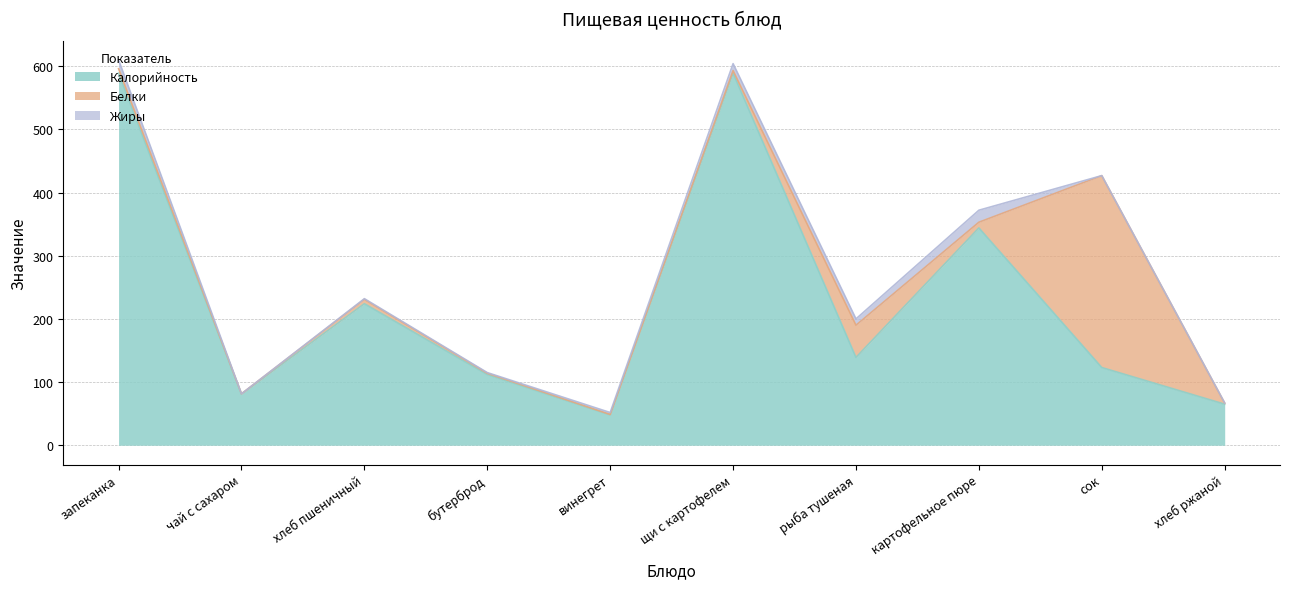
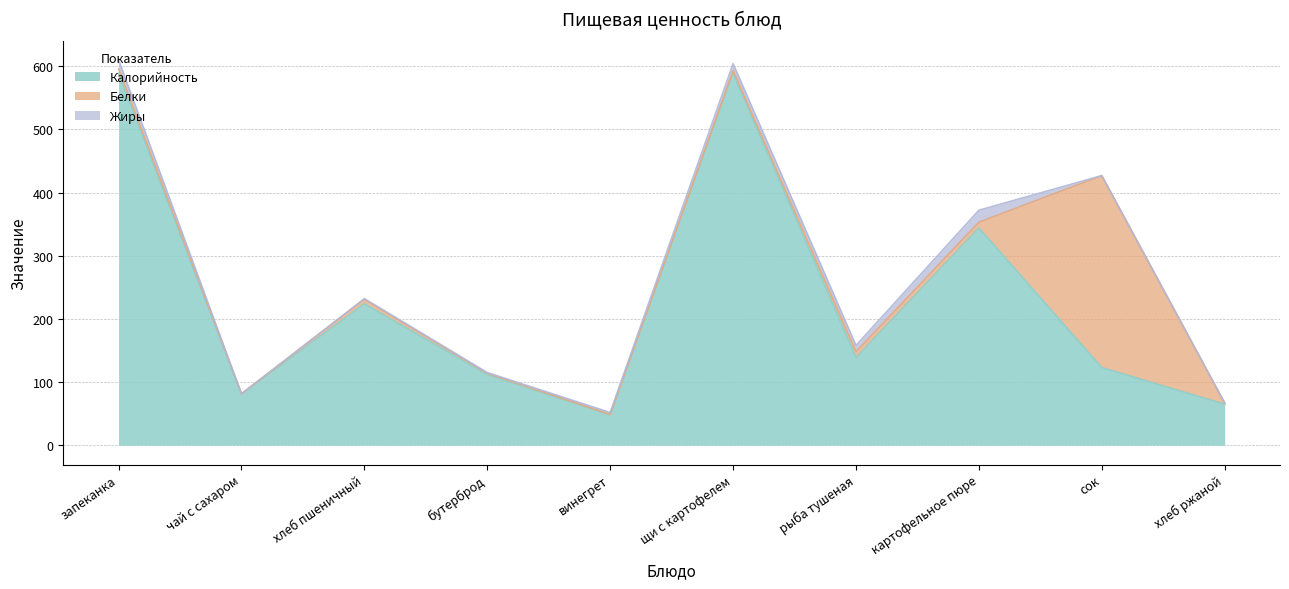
  {
    "Белки": {
      "запеканка": 10,
-     "рыба тушеная": 50,
+     "рыба тушеная": 10,
      "картофельное пюре": 10
    }
  }
